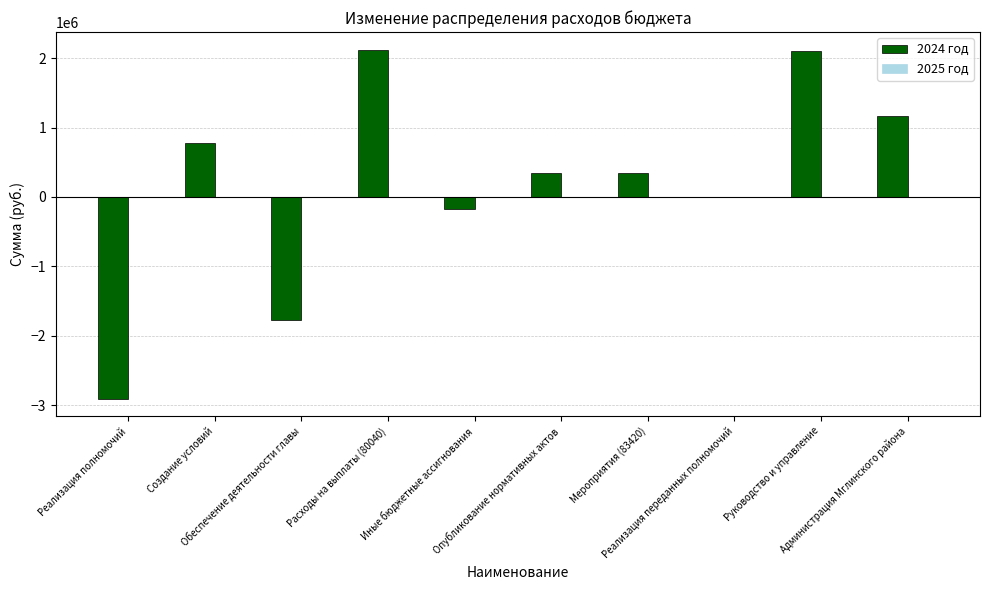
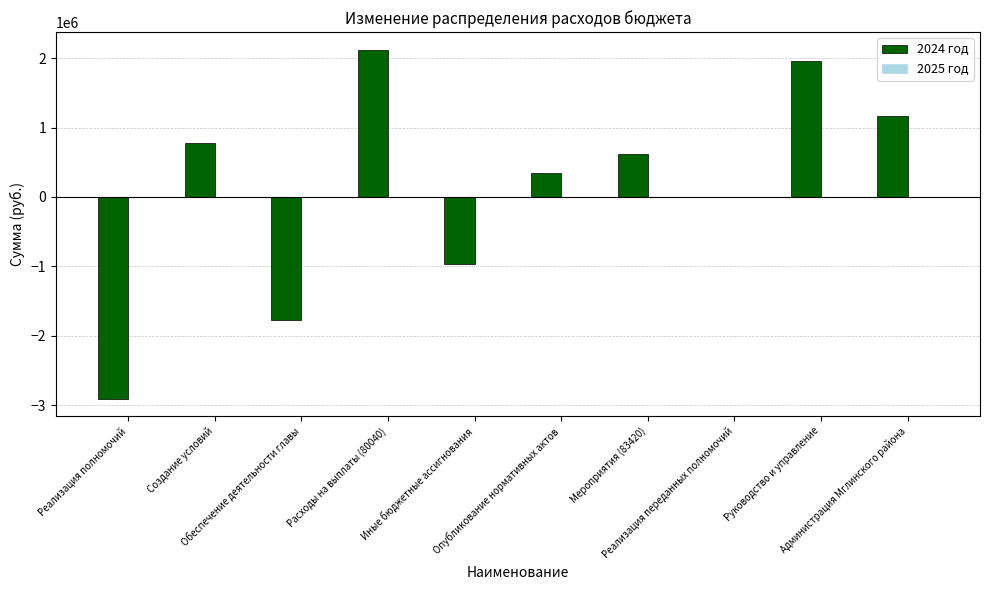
  {
    "2024 год": {
      "Реализация полномочий": -2900000,
      "Создание условий": 800000,
      "Обеспечение деятельности главы": -1800000,
      "Расходы на выплаты (80040)": 2100000,
-     "Иные бюджетные ассигнования": -200000,
+     "Иные бюджетные ассигнования": -1000000,
      "Опубликование нормативных актов": 300000,
-     "Мероприятия (83420)": 300000,
+     "Мероприятия (83420)": 600000,
      "Реализация переданных полномочий": 0,
-     "Руководство и управление": 2100000,
+     "Руководство и управление": 2000000,
      "Администрация Мглинского района": 1200000
    },
    "2025 год": {
      "Реализация полномочий": 0,
      "Создание условий": 0,
      "Обеспечение деятельности главы": 0,
      "Расходы на выплаты (80040)": 0,
      "Иные бюджетные ассигнования": 0,
      "Опубликование нормативных актов": 0,
      "Мероприятия (83420)": 0,
      "Реализация переданных полномочий": 0,
      "Руководство и управление": 0,
      "Администрация Мглинского района": 0
    }
  }
